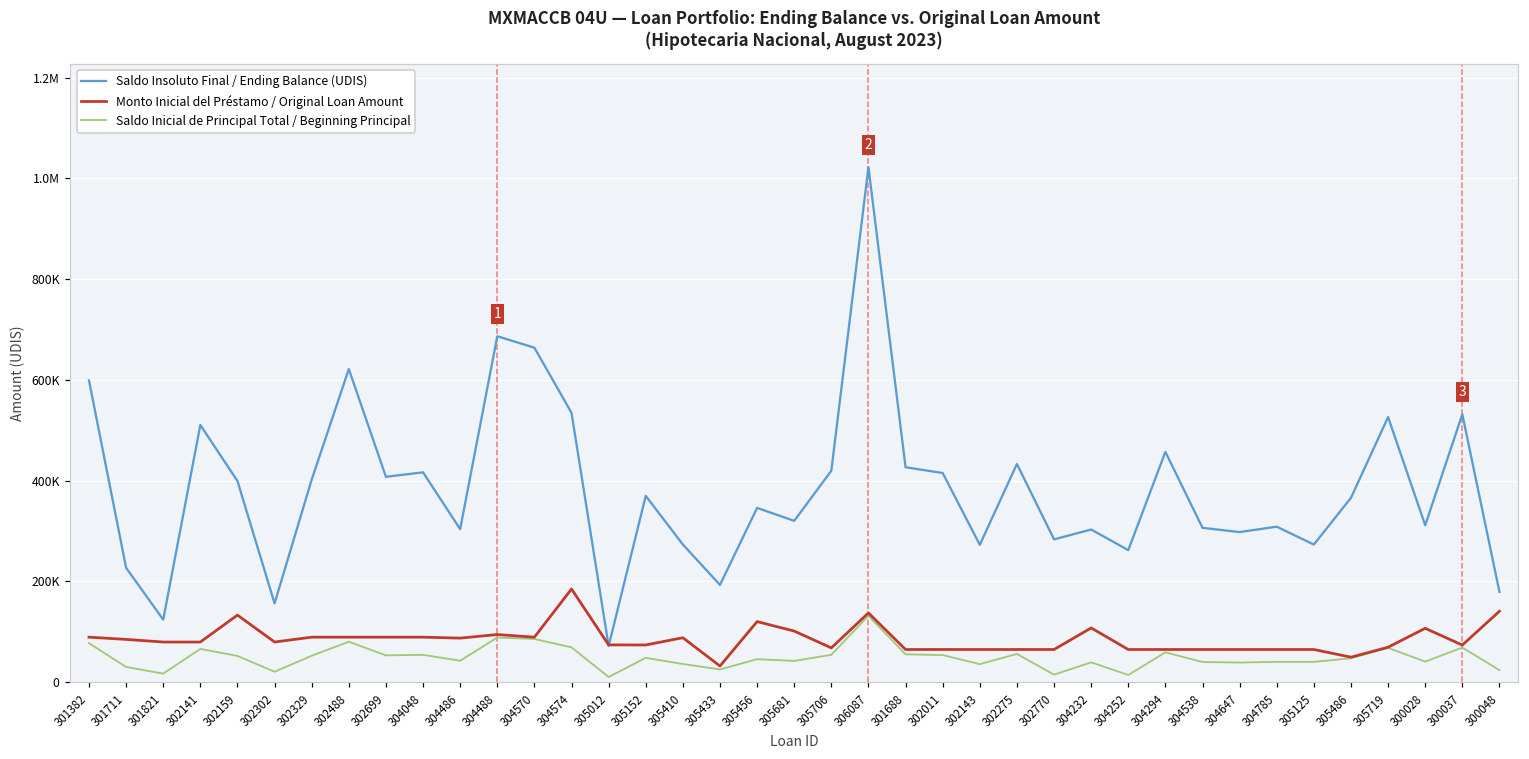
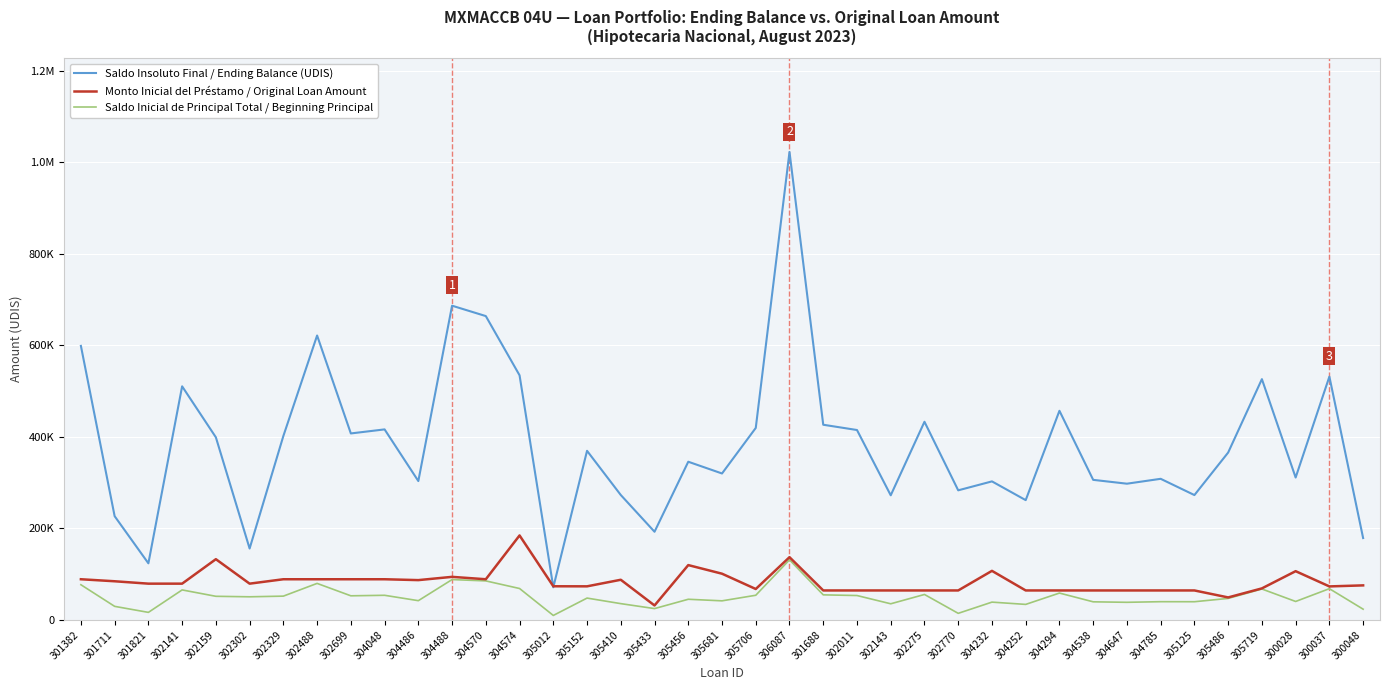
  {
    "Saldo Insoluto Final / Ending Balance (UDIS)": {
      "301382": 600000,
      "301711": 230000,
      "301821": 120000,
      "302141": 510000,
      "302159": 400000,
      "302302": 160000,
      "302329": 400000,
      "302488": 620000,
      "302699": 410000,
      "304048": 420000,
      "304486": 300000,
      "304570": 660000,
      "304574": 530000,
      "305152": 370000,
      "305410": 270000,
      "305433": 190000,
      "305456": 350000,
      "305681": 320000,
      "305706": 420000,
      "301688": 430000,
      "302011": 410000,
      "302143": 270000,
      "302275": 430000,
      "302770": 280000,
      "304232": 300000,
      "304252": 260000,
      "304294": 460000,
      "304538": 310000,
      "304647": 300000,
      "304785": 310000,
      "305125": 270000,
      "305486": 370000,
      "305719": 530000,
      "300028": 310000,
      "300048": 180000
    },
    "Monto Inicial del Préstamo / Original Loan Amount": {
      "301382": 90000,
      "301711": 80000,
      "301821": 80000,
      "302141": 80000,
      "302159": 130000,
      "302302": 80000,
      "302329": 90000,
      "302488": 90000,
      "302699": 90000,
      "304048": 90000,
      "304486": 90000,
      "304488": 90000,
      "304574": 180000,
      "305152": 70000,
      "305410": 90000,
      "305433": 30000,
      "305456": 120000,
      "305681": 100000,
      "305706": 70000,
      "306087": 140000,
      "301688": 60000,
      "302011": 60000,
      "302143": 60000,
      "302275": 60000,
      "302770": 60000,
      "304232": 110000,
      "304252": 60000,
      "304294": 60000,
      "304538": 60000,
      "304647": 60000,
      "304785": 60000,
      "305125": 60000,
      "300028": 110000,
-     "300048": 140000
+     "300048": 80000
    },
    "Saldo Inicial de Principal Total / Beginning Principal": {
      "301382": 80000,
      "301711": 30000,
      "301821": 20000,
      "302141": 70000,
      "302159": 50000,
-     "302302": 20000,
+     "302302": 50000,
      "302329": 50000,
      "302488": 80000,
      "302699": 50000,
      "304048": 50000,
      "304486": 40000,
      "304488": 90000,
      "304574": 70000,
      "305012": 10000,
      "305152": 50000,
      "305410": 40000,
      "305433": 20000,
      "305456": 50000,
      "305681": 40000,
      "305706": 50000,
      "306087": 130000,
      "301688": 50000,
      "302011": 50000,
      "302143": 40000,
      "302275": 60000,
      "302770": 10000,
      "304232": 40000,
-     "304252": 10000,
+     "304252": 30000,
      "304294": 60000,
      "304538": 40000,
      "304647": 40000,
      "304785": 40000,
      "305125": 40000,
      "300028": 40000,
      "300048": 20000
    }
  }
